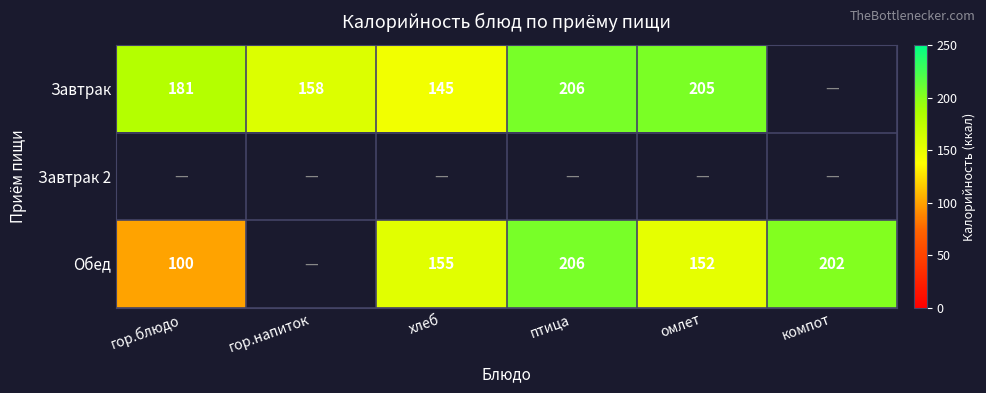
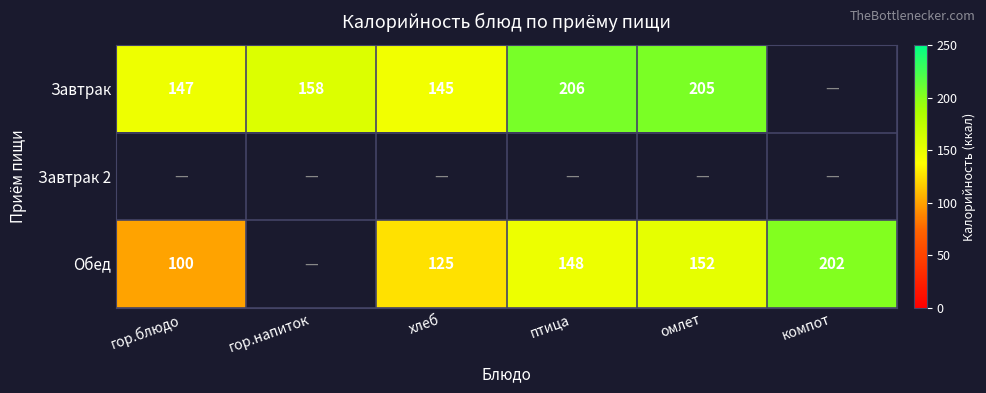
  {
    "Завтрак": {
-     "гор.блюдо": 181,
+     "гор.блюдо": 147,
      "гор.напиток": 158,
      "хлеб": 145,
      "птица": 206,
      "омлет": 205
    },
    "Обед": {
      "гор.блюдо": 100,
-     "хлеб": 155,
-     "птица": 206,
+     "хлеб": 125,
+     "птица": 148,
      "омлет": 152,
      "компот": 202
    }
  }
